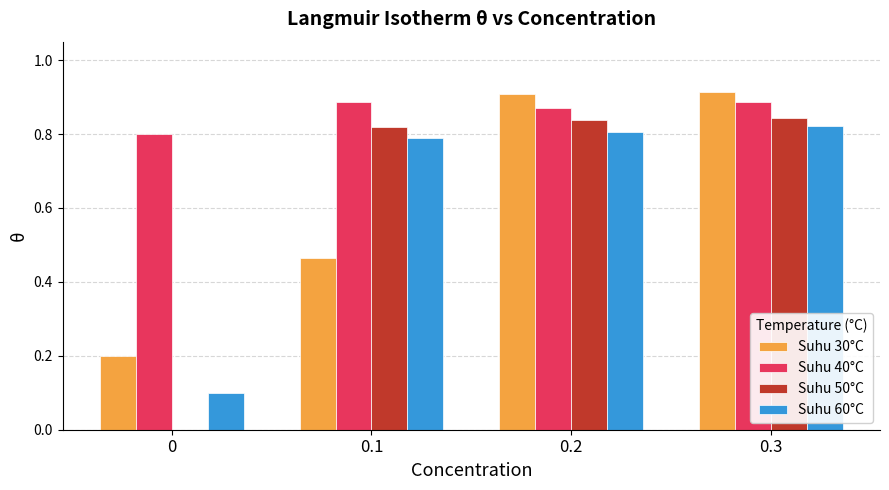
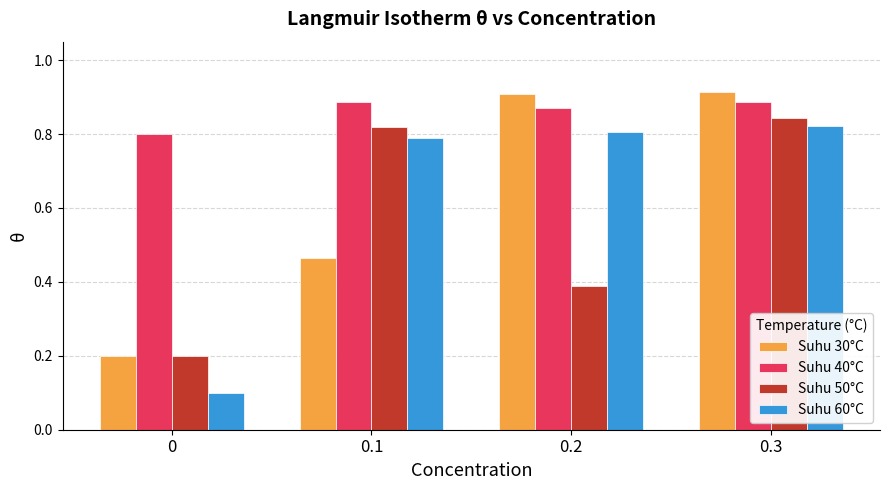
  {
    "Suhu 30°C": {
      "0": 0.20,
      "0.1": 0.46,
      "0.2": 0.91,
      "0.3": 0.91
    },
    "Suhu 40°C": {
      "0": 0.80,
      "0.1": 0.89,
      "0.2": 0.87,
      "0.3": 0.89
    },
    "Suhu 50°C": {
-     "0": 0.0,
+     "0": 0.2,
      "0.1": 0.82,
-     "0.2": 0.84,
+     "0.2": 0.39,
      "0.3": 0.84
    },
    "Suhu 60°C": {
      "0": 0.10,
      "0.1": 0.79,
      "0.2": 0.81,
      "0.3": 0.82
    }
  }
